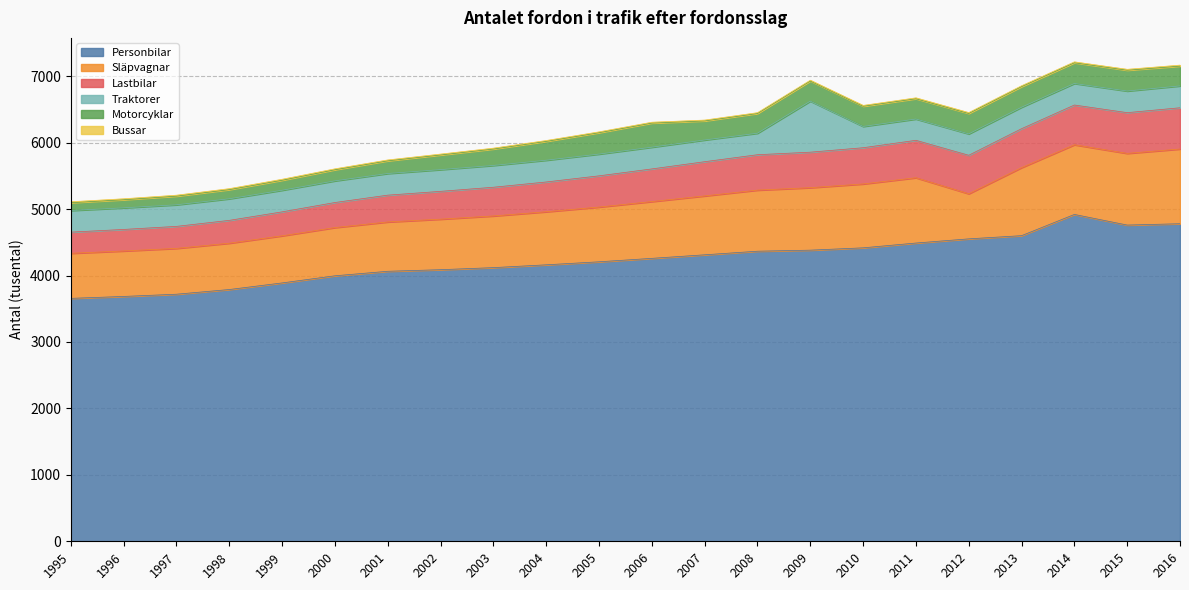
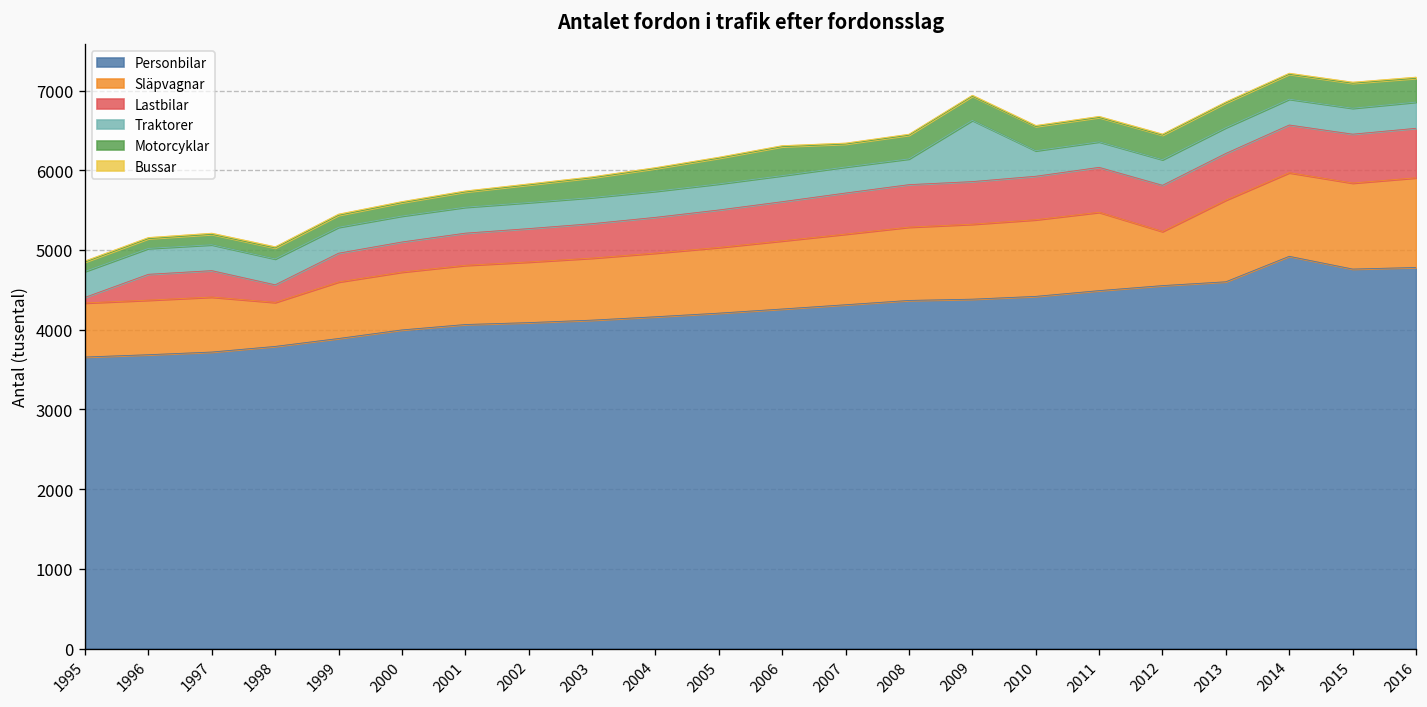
  {
    "Personbilar": {
      "1995": 3700,
      "1996": 3700,
      "1997": 3700,
      "1998": 3800,
      "1999": 3900,
      "2000": 4000,
      "2001": 4100,
      "2002": 4100,
      "2003": 4100,
      "2004": 4200,
      "2005": 4200,
      "2006": 4300,
      "2007": 4300,
      "2008": 4400,
      "2009": 4400,
      "2010": 4400,
      "2011": 4500,
      "2012": 4600,
      "2013": 4600,
      "2014": 4900,
      "2015": 4800,
      "2016": 4800
    },
    "Släpvagnar": {
      "1995": 700,
      "1996": 700,
      "1997": 700,
-     "1998": 700,
+     "1998": 600,
      "1999": 700,
      "2000": 700,
      "2001": 700,
      "2002": 800,
      "2003": 800,
      "2004": 800,
      "2005": 800,
      "2006": 900,
      "2007": 900,
      "2008": 900,
      "2009": 900,
      "2010": 1000,
      "2011": 1000,
      "2012": 700,
      "2013": 1000,
      "2014": 1000,
      "2015": 1100,
      "2016": 1100
    },
    "Lastbilar": {
-     "1995": 300,
+     "1995": 100,
      "1996": 300,
      "1997": 300,
-     "1998": 300,
+     "1998": 200,
      "1999": 400,
      "2000": 400,
      "2001": 400,
      "2002": 400,
      "2003": 400,
      "2004": 400,
      "2005": 500,
      "2006": 500,
      "2007": 500,
      "2008": 500,
      "2009": 500,
      "2010": 500,
      "2011": 600,
      "2012": 600,
      "2013": 600,
      "2014": 600,
      "2015": 600,
      "2016": 600
    },
    "Traktorer": {
      "1995": 300,
      "1996": 300,
      "1997": 300,
      "1998": 300,
      "1999": 300,
      "2000": 300,
      "2001": 300,
      "2002": 300,
      "2003": 300,
      "2004": 300,
      "2005": 300,
      "2006": 300,
      "2007": 300,
      "2008": 300,
      "2009": 800,
      "2010": 300,
      "2011": 300,
      "2012": 300,
      "2013": 300,
      "2014": 300,
      "2015": 300,
      "2016": 300
    }
  }
